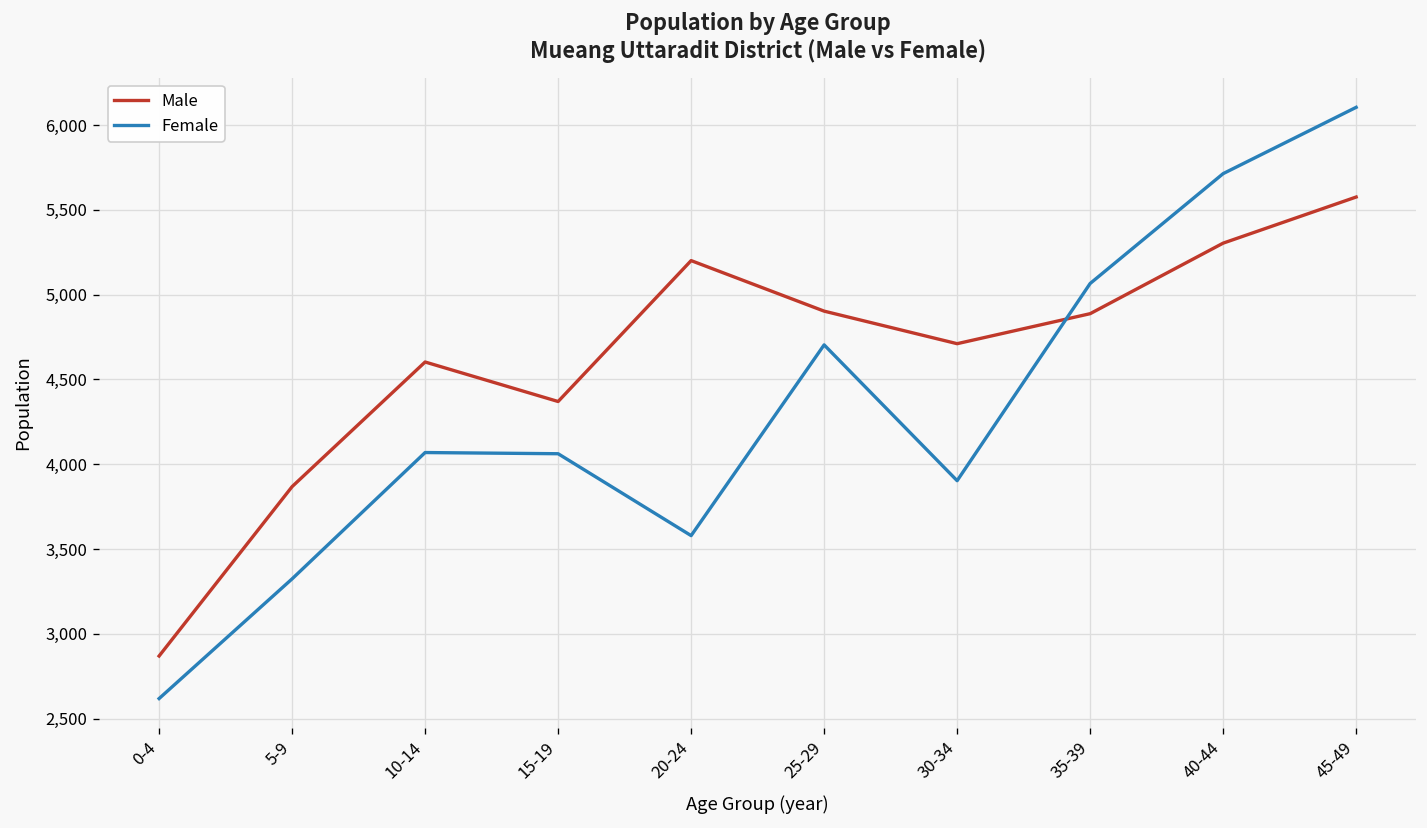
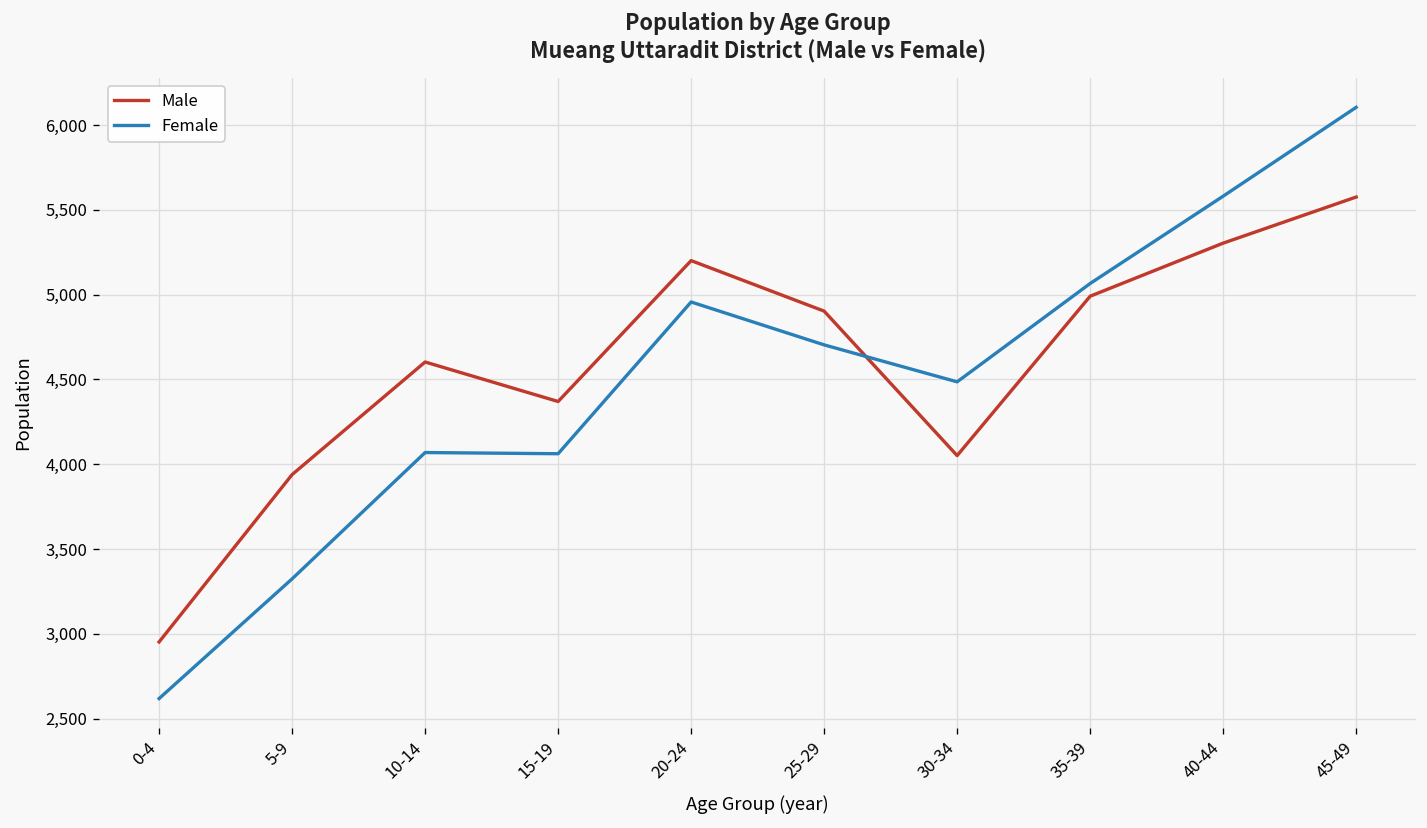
  {
    "Male": {
-     "0-4": "2,870",
-     "5-9": "3,870",
+     "0-4": "2,950",
+     "5-9": "3,940",
      "10-14": "4,600",
      "15-19": "4,370",
      "20-24": "5,200",
      "25-29": "4,900",
-     "30-34": "4,710",
-     "35-39": "4,890",
+     "30-34": "4,050",
+     "35-39": "4,990",
      "40-44": "5,300",
      "45-49": "5,580"
    },
    "Female": {
      "0-4": "2,620",
      "5-9": "3,320",
      "10-14": "4,070",
      "15-19": "4,060",
-     "20-24": "3,580",
+     "20-24": "4,960",
      "25-29": "4,700",
-     "30-34": "3,900",
+     "30-34": "4,490",
      "35-39": "5,070",
-     "40-44": "5,710",
+     "40-44": "5,580",
      "45-49": "6,110"
    }
  }
